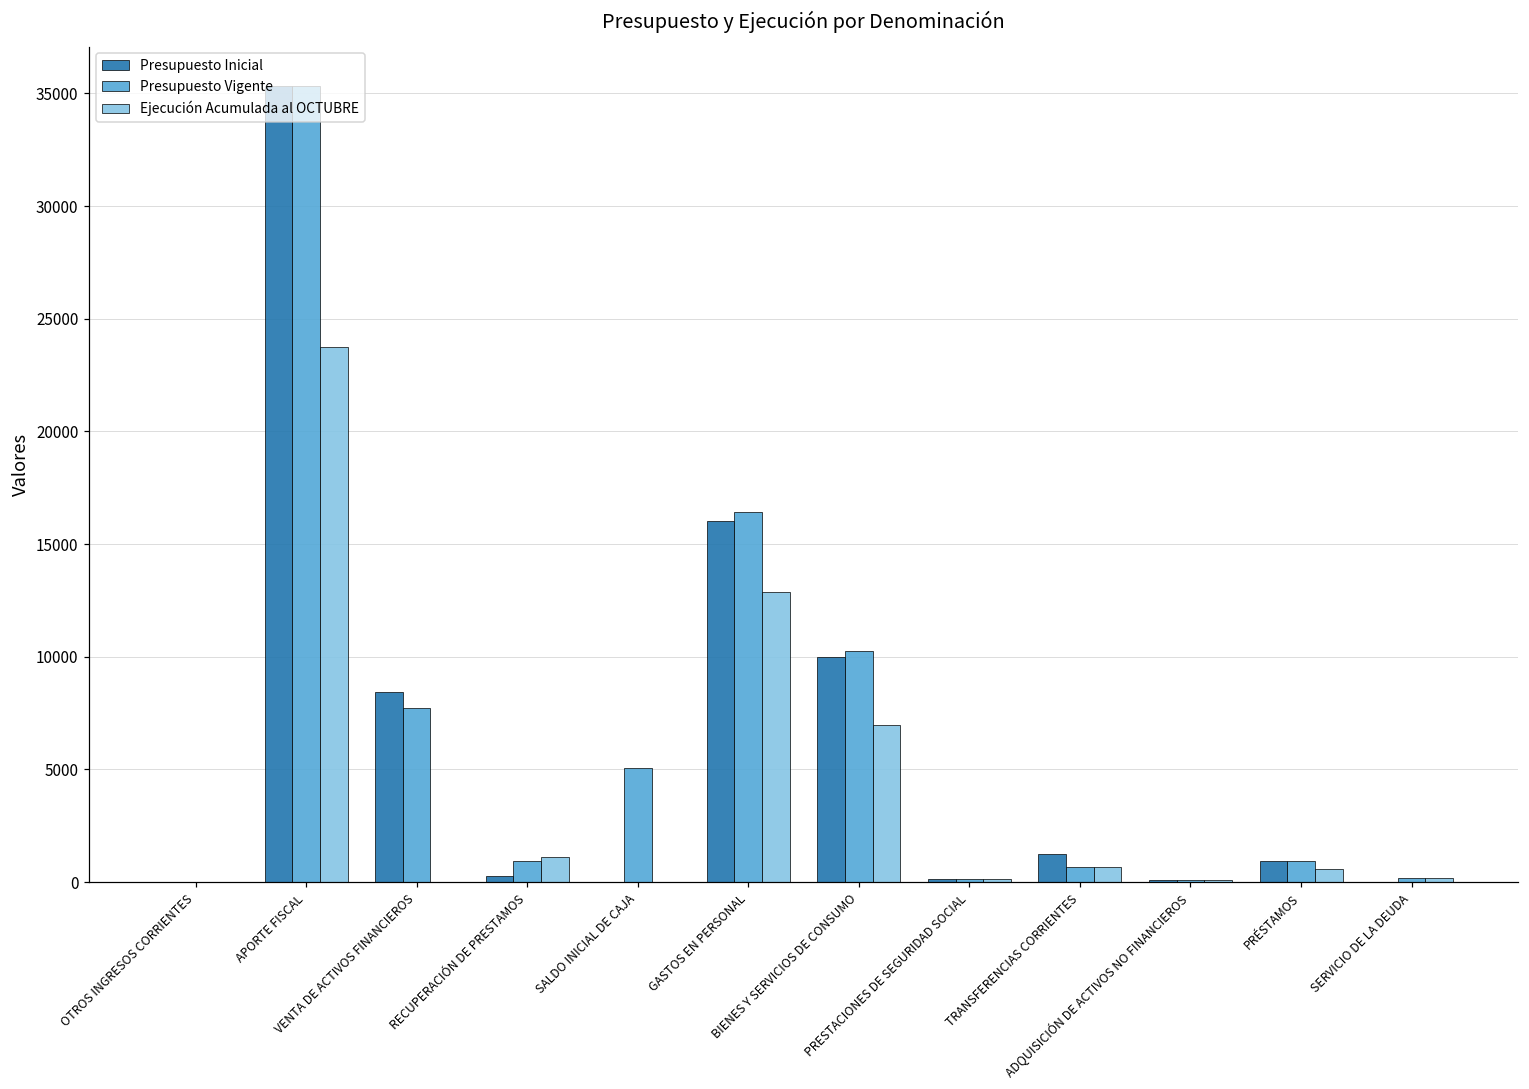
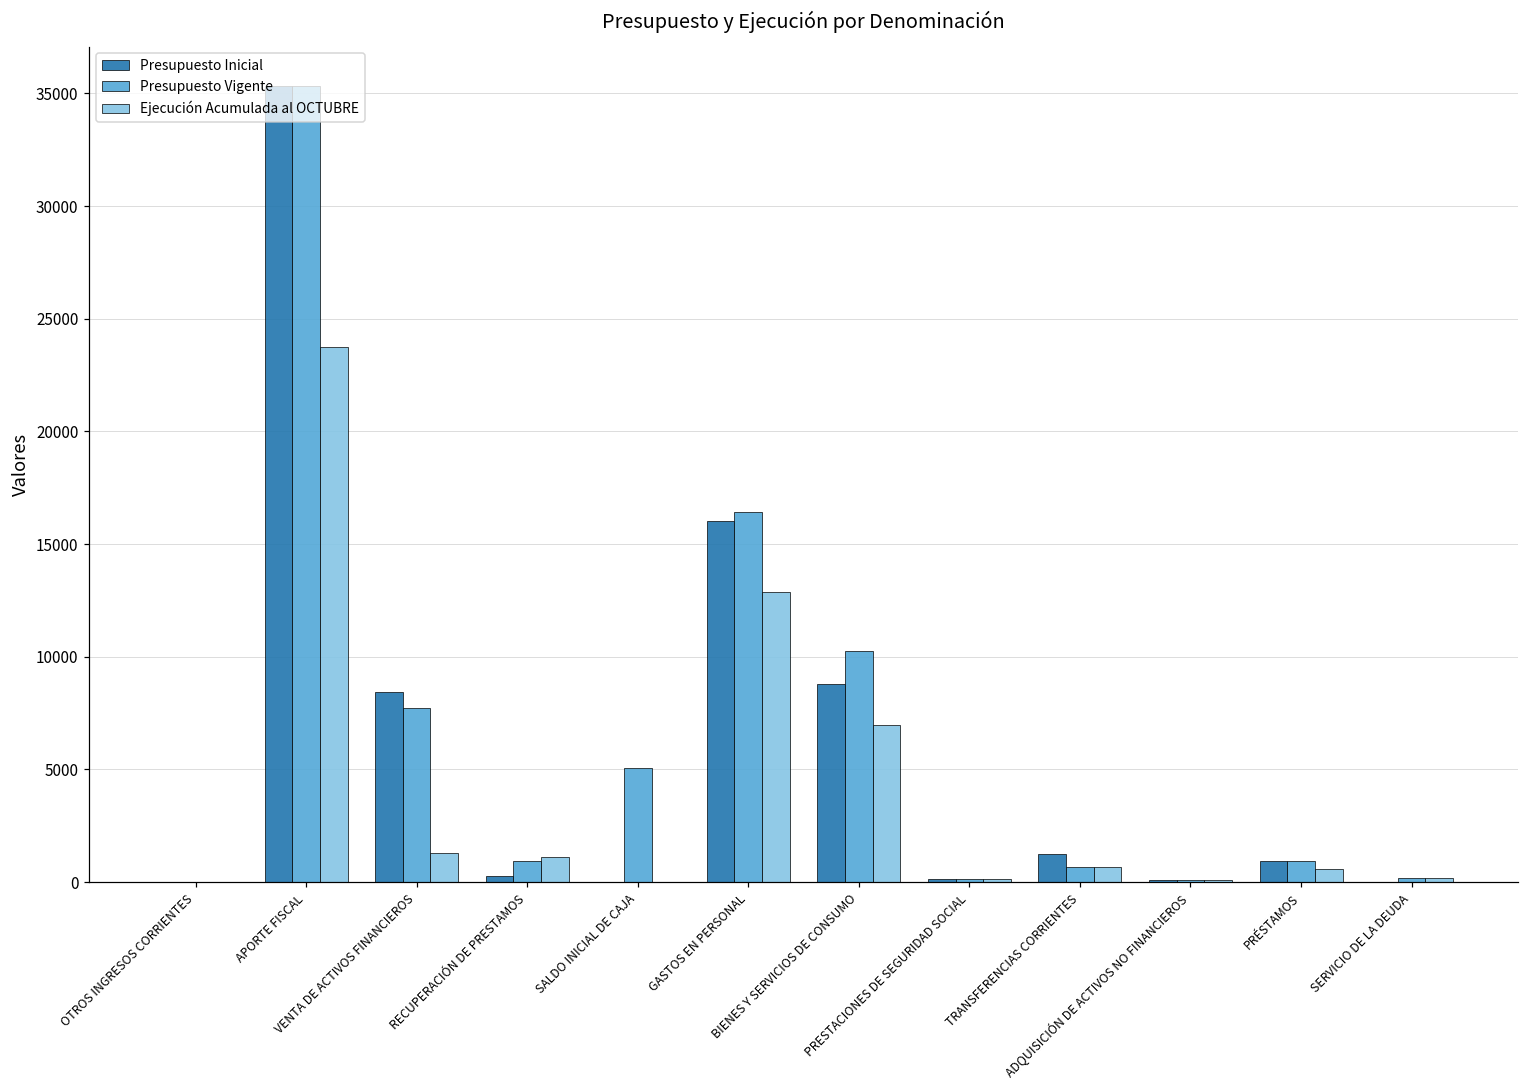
  {
    "Presupuesto Inicial": {
      "OTROS INGRESOS CORRIENTES": 0,
      "VENTA DE ACTIVOS FINANCIEROS": 8400,
      "RECUPERACIÓN DE PRESTAMOS": 300,
      "SALDO INICIAL DE CAJA": 0,
      "GASTOS EN PERSONAL": 16000,
-     "BIENES Y SERVICIOS DE CONSUMO": 10000,
+     "BIENES Y SERVICIOS DE CONSUMO": 8800,
      "PRESTACIONES DE SEGURIDAD SOCIAL": 100,
      "TRANSFERENCIAS CORRIENTES": 1200,
      "PRÉSTAMOS": 900,
      "SERVICIO DE LA DEUDA": 0
    },
    "Presupuesto Vigente": {
      "OTROS INGRESOS CORRIENTES": 0,
      "VENTA DE ACTIVOS FINANCIEROS": 7700,
      "RECUPERACIÓN DE PRESTAMOS": 900,
      "SALDO INICIAL DE CAJA": 5100,
      "GASTOS EN PERSONAL": 16400,
      "BIENES Y SERVICIOS DE CONSUMO": 10300,
      "PRESTACIONES DE SEGURIDAD SOCIAL": 100,
      "TRANSFERENCIAS CORRIENTES": 700,
      "PRÉSTAMOS": 900,
      "SERVICIO DE LA DEUDA": 200
    },
    "Ejecución Acumulada al OCTUBRE": {
      "APORTE FISCAL": 23700,
-     "VENTA DE ACTIVOS FINANCIEROS": 0,
+     "VENTA DE ACTIVOS FINANCIEROS": 1300,
      "RECUPERACIÓN DE PRESTAMOS": 1100,
      "SALDO INICIAL DE CAJA": 0,
      "GASTOS EN PERSONAL": 12900,
      "BIENES Y SERVICIOS DE CONSUMO": 7000,
      "PRESTACIONES DE SEGURIDAD SOCIAL": 100,
      "TRANSFERENCIAS CORRIENTES": 700,
      "PRÉSTAMOS": 600,
      "SERVICIO DE LA DEUDA": 200
    }
  }
